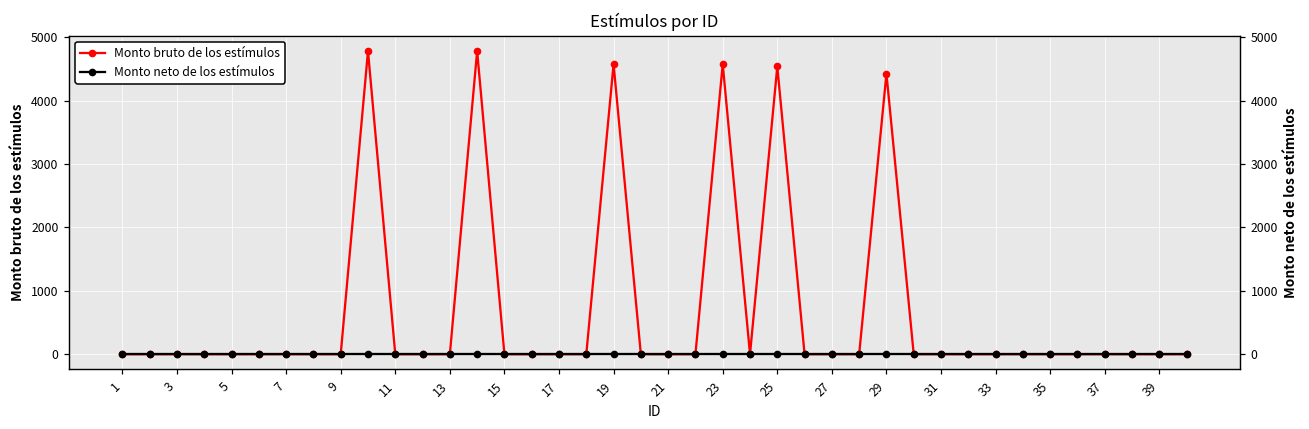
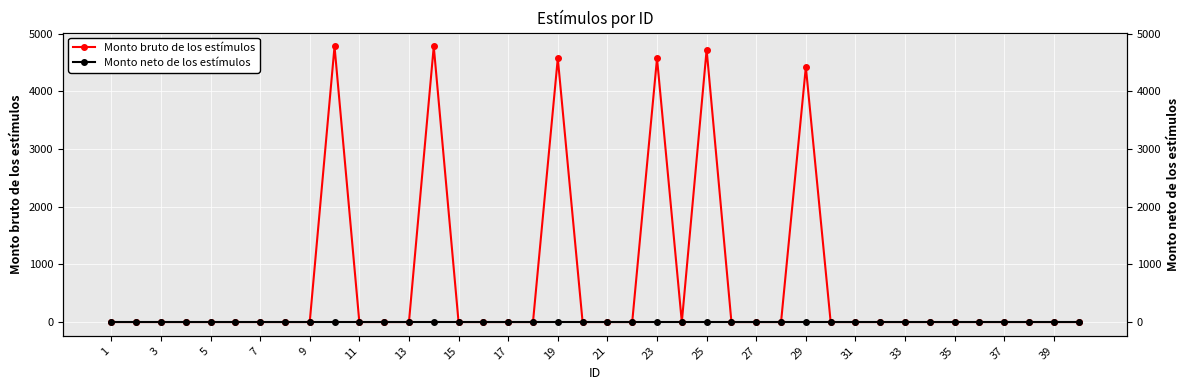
  {
    "Monto bruto de los estímulos": {
      "19": 4600,
      "23": 4600,
-     "25": 4500,
+     "25": 4700,
      "29": 4400
    },
    "Monto neto de los estímulos": {
      "19": 0,
      "23": 0,
      "25": 0,
      "29": 0
    }
  }
